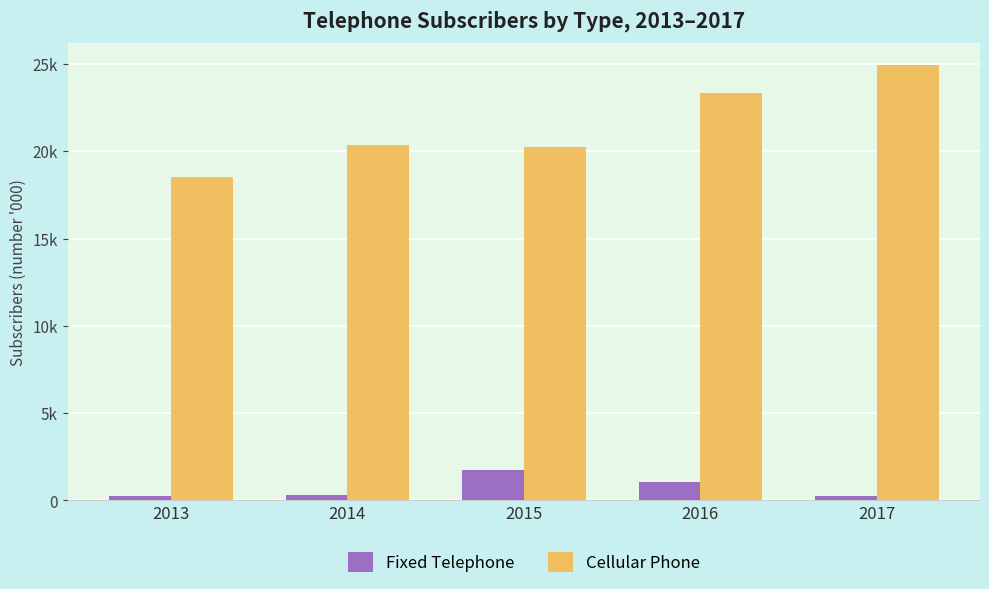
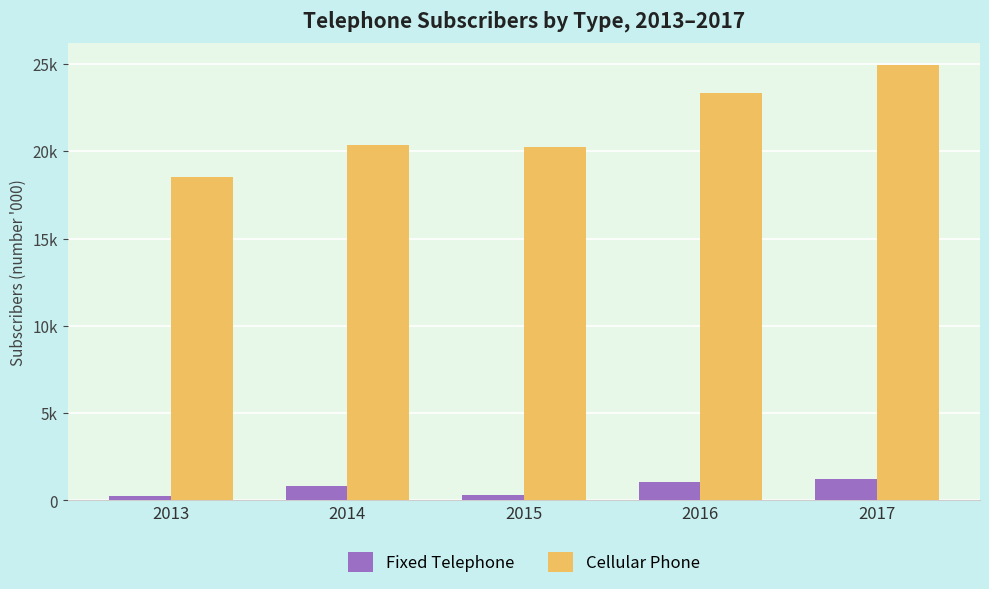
  {
    "Fixed Telephone": {
      "2013": 300,
-     "2014": 300,
-     "2015": 1700,
+     "2014": 800,
+     "2015": 300,
      "2016": 1100,
-     "2017": 300
+     "2017": 1300
    },
    "Cellular Phone": {
      "2013": 18500,
      "2014": 20400,
      "2015": 20200,
      "2016": 23300,
      "2017": 24900
    }
  }
